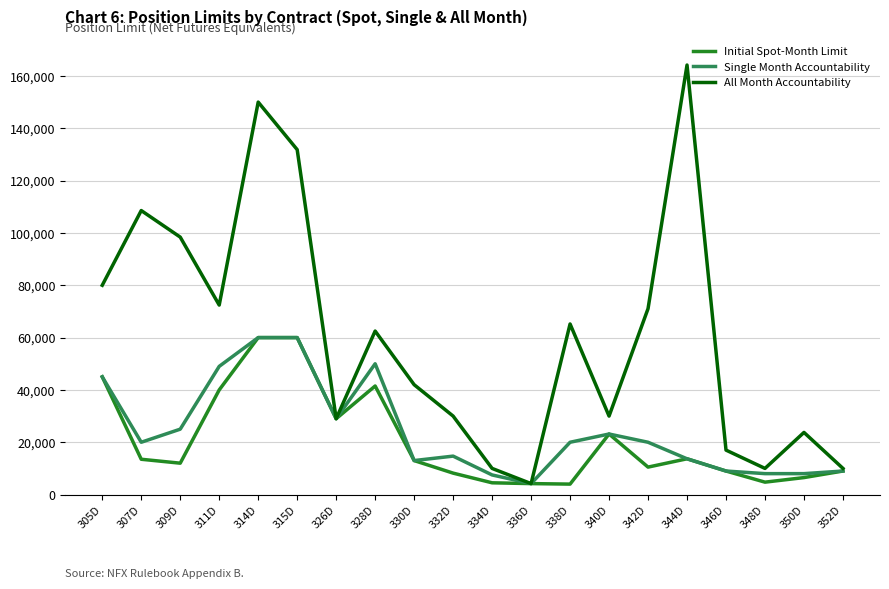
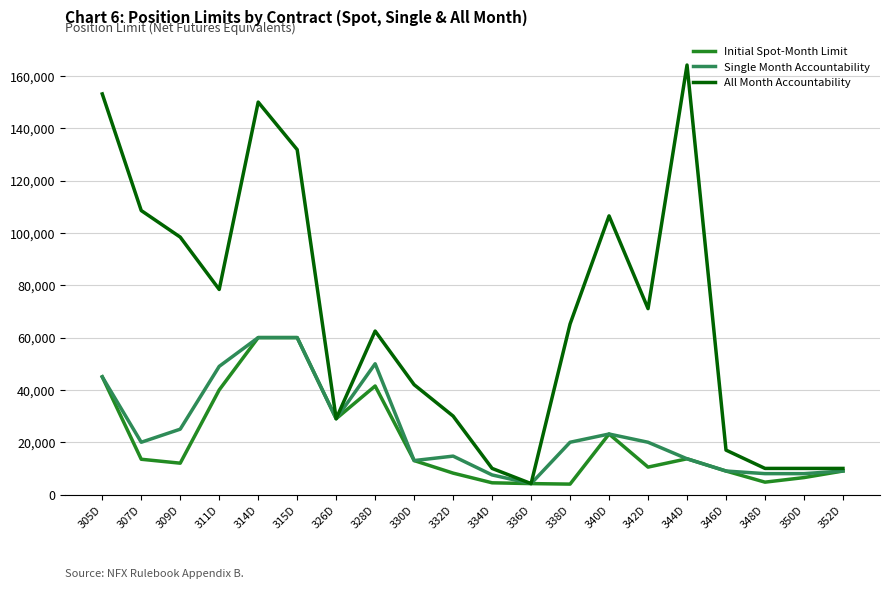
  {
    "All Month Accountability": {
-     "305D": "80,000",
+     "305D": "153,000",
      "307D": "109,000",
      "309D": "98,000",
-     "311D": "72,000",
+     "311D": "78,000",
      "314D": "150,000",
      "315D": "132,000",
      "328D": "63,000",
      "330D": "42,000",
      "332D": "30,000",
      "334D": "10,000",
      "338D": "65,000",
-     "340D": "30,000",
+     "340D": "107,000",
      "342D": "71,000",
      "344D": "164,000",
      "346D": "17,000",
      "348D": "10,000",
-     "350D": "24,000",
+     "350D": "10,000",
      "352D": "10,000"
    }
  }
